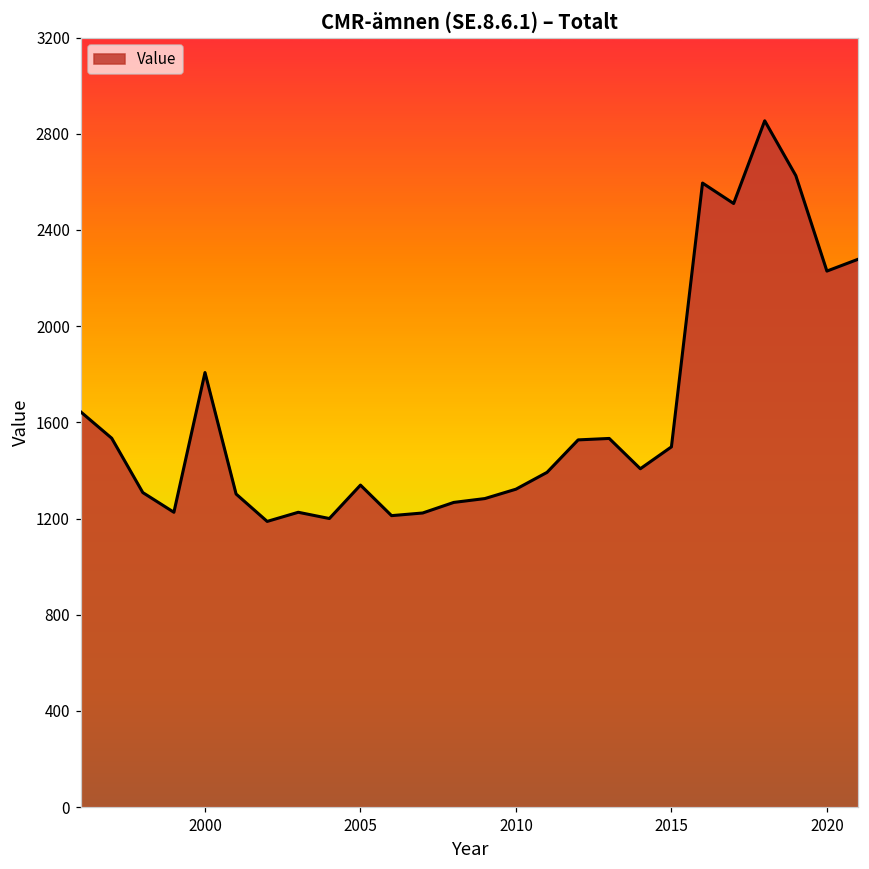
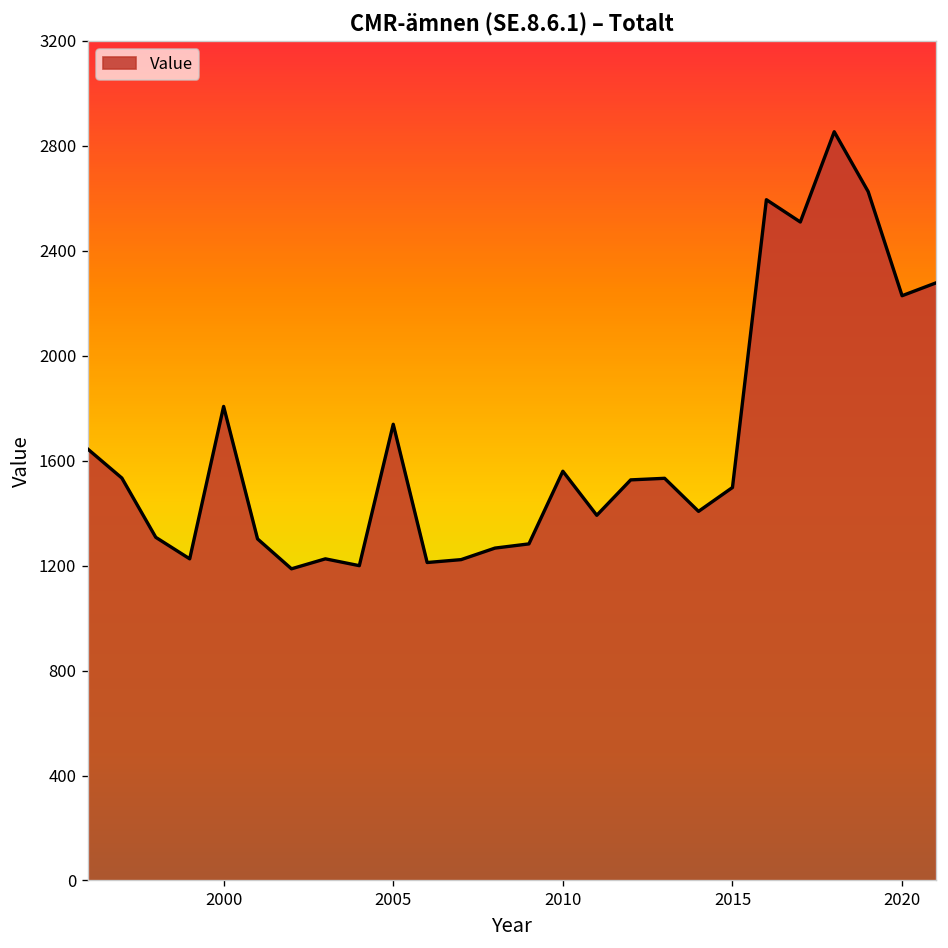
  {
    "2000": 1810,
-   "2005": 1340,
-   "2010": 1320,
+   "2005": 1740,
+   "2010": 1560,
    "2015": 1500,
    "2020": 2230
  }
